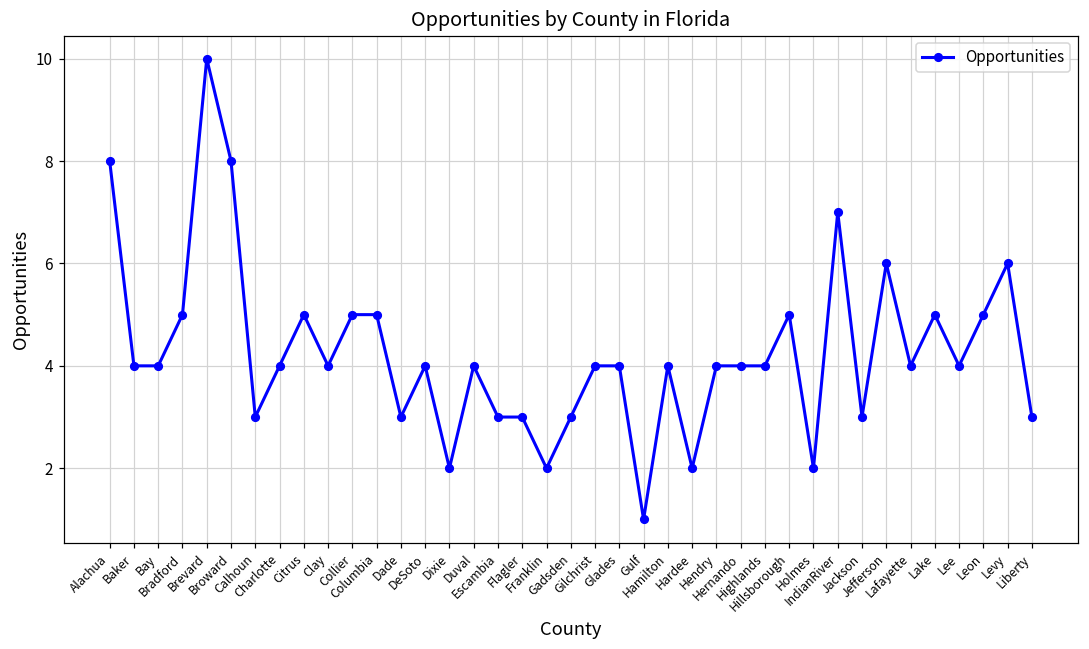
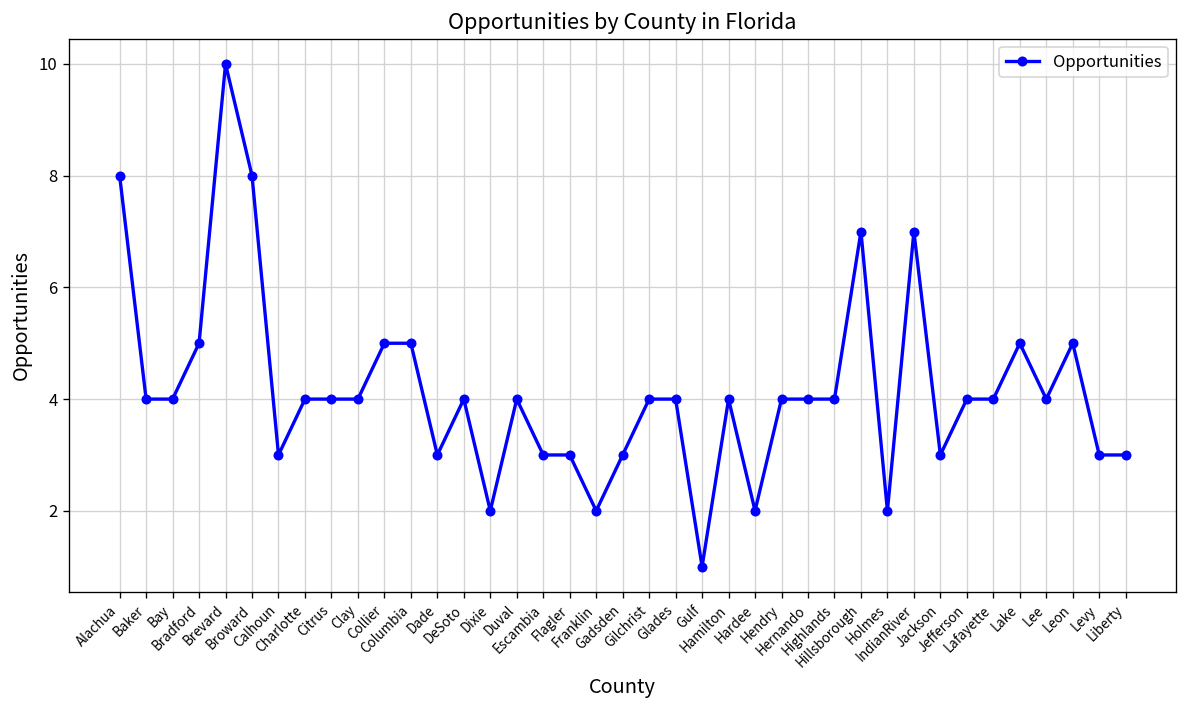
  {
    "Alachua": 8,
    "Baker": 4,
    "Bay": 4,
    "Bradford": 5,
    "Brevard": 10,
    "Broward": 8,
    "Calhoun": 3,
    "Charlotte": 4,
-   "Citrus": 5,
+   "Citrus": 4,
    "Clay": 4,
    "Collier": 5,
    "Columbia": 5,
    "Dade": 3,
    "DeSoto": 4,
    "Dixie": 2,
    "Duval": 4,
    "Escambia": 3,
    "Flagler": 3,
    "Franklin": 2,
    "Gadsden": 3,
    "Gilchrist": 4,
    "Glades": 4,
    "Gulf": 1,
    "Hamilton": 4,
    "Hardee": 2,
    "Hendry": 4,
    "Hernando": 4,
    "Highlands": 4,
-   "Hillsborough": 5,
+   "Hillsborough": 7,
    "Holmes": 2,
    "IndianRiver": 7,
    "Jackson": 3,
-   "Jefferson": 6,
+   "Jefferson": 4,
    "Lafayette": 4,
    "Lake": 5,
    "Lee": 4,
    "Leon": 5,
-   "Levy": 6,
+   "Levy": 3,
    "Liberty": 3
  }
